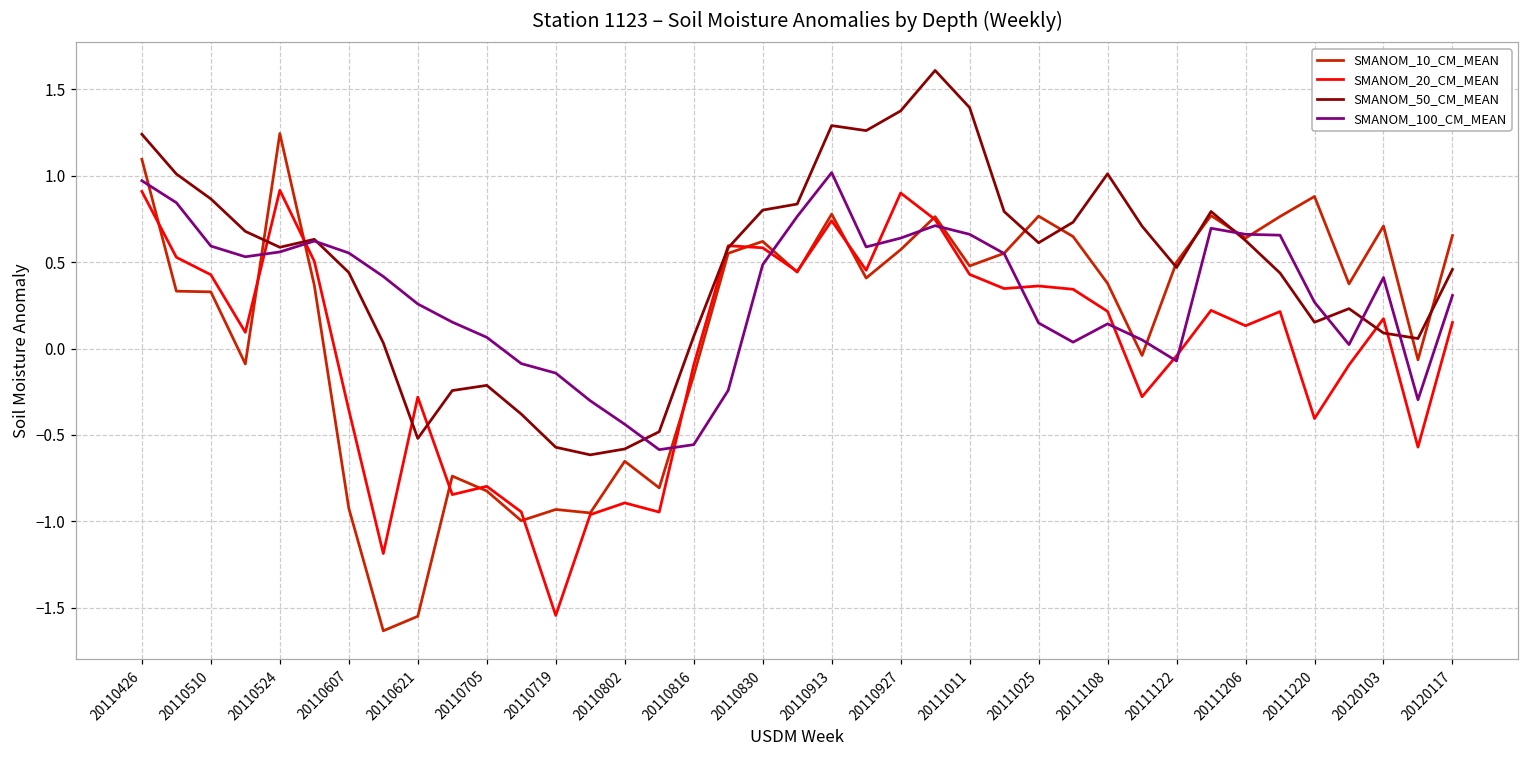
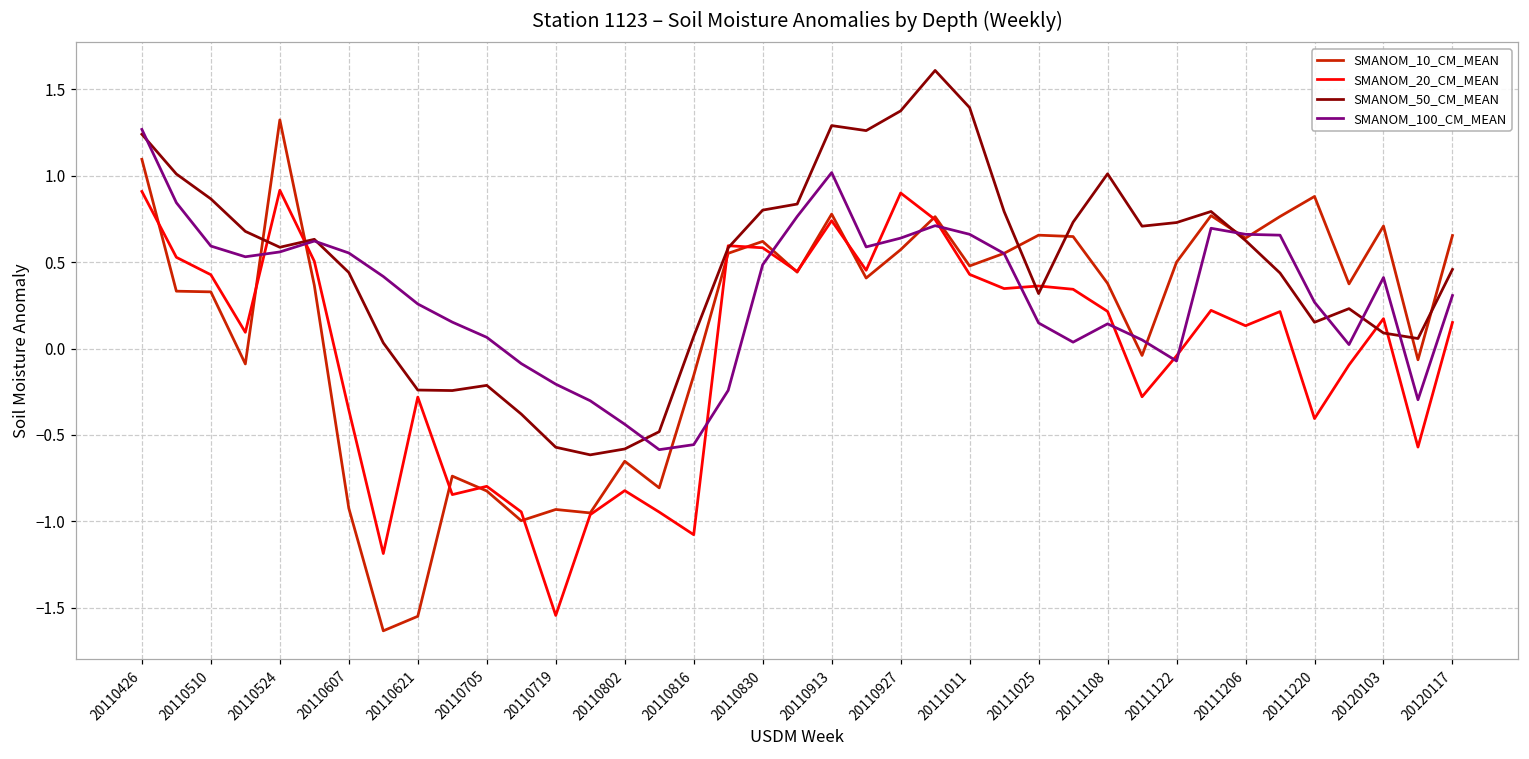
  {
    "SMANOM_10_CM_MEAN": {
      "20110426": 1.10,
      "20110510": 0.33,
-     "20110524": 1.24,
+     "20110524": 1.32,
      "20110607": -0.92,
      "20110621": -1.55,
      "20110705": -0.82,
      "20110719": -0.93,
      "20110802": -0.65,
      "20110816": -0.16,
      "20110830": 0.62,
      "20110913": 0.78,
      "20110927": 0.57,
      "20111011": 0.48,
-     "20111025": 0.77,
+     "20111025": 0.66,
      "20111108": 0.38,
      "20111122": 0.50,
      "20111220": 0.88,
      "20120103": 0.71,
      "20120117": 0.65
    },
    "SMANOM_20_CM_MEAN": {
      "20110426": 0.91,
      "20110510": 0.43,
      "20110524": 0.92,
      "20110607": -0.36,
      "20110621": -0.28,
      "20110705": -0.80,
      "20110719": -1.54,
-     "20110802": -0.89,
-     "20110816": -0.10,
+     "20110802": -0.82,
+     "20110816": -1.08,
      "20110830": 0.58,
      "20110913": 0.74,
      "20110927": 0.90,
      "20111011": 0.43,
      "20111025": 0.36,
      "20111108": 0.22,
      "20111122": -0.04,
      "20111206": 0.13,
      "20111220": -0.41,
      "20120103": 0.17,
      "20120117": 0.15
    },
    "SMANOM_50_CM_MEAN": {
      "20110426": 1.24,
      "20110510": 0.87,
      "20110524": 0.59,
      "20110607": 0.44,
-     "20110621": -0.52,
+     "20110621": -0.24,
      "20110705": -0.21,
      "20110719": -0.57,
      "20110802": -0.58,
      "20110816": 0.07,
      "20110830": 0.80,
      "20110913": 1.29,
      "20110927": 1.38,
      "20111011": 1.39,
-     "20111025": 0.61,
+     "20111025": 0.32,
      "20111108": 1.01,
-     "20111122": 0.47,
+     "20111122": 0.73,
      "20111220": 0.15,
      "20120103": 0.09,
      "20120117": 0.46
    },
    "SMANOM_100_CM_MEAN": {
-     "20110426": 0.97,
+     "20110426": 1.27,
      "20110510": 0.59,
      "20110524": 0.56,
      "20110607": 0.55,
      "20110621": 0.26,
      "20110705": 0.07,
-     "20110719": -0.14,
+     "20110719": -0.21,
      "20110802": -0.44,
      "20110816": -0.56,
      "20110830": 0.49,
      "20110913": 1.02,
      "20110927": 0.64,
      "20111011": 0.66,
      "20111025": 0.15,
      "20111108": 0.14,
      "20111122": -0.07,
      "20111206": 0.66,
      "20111220": 0.27,
      "20120103": 0.41,
      "20120117": 0.31
    }
  }
